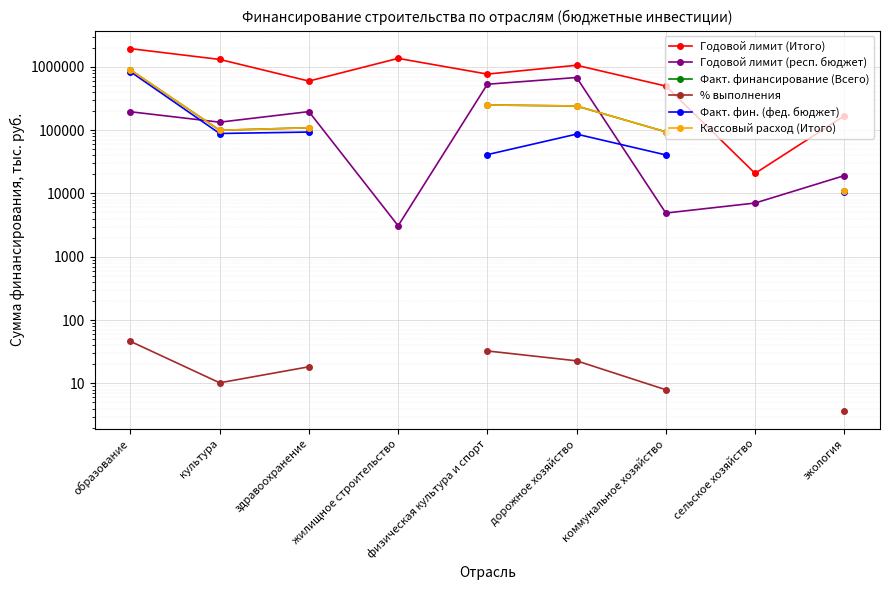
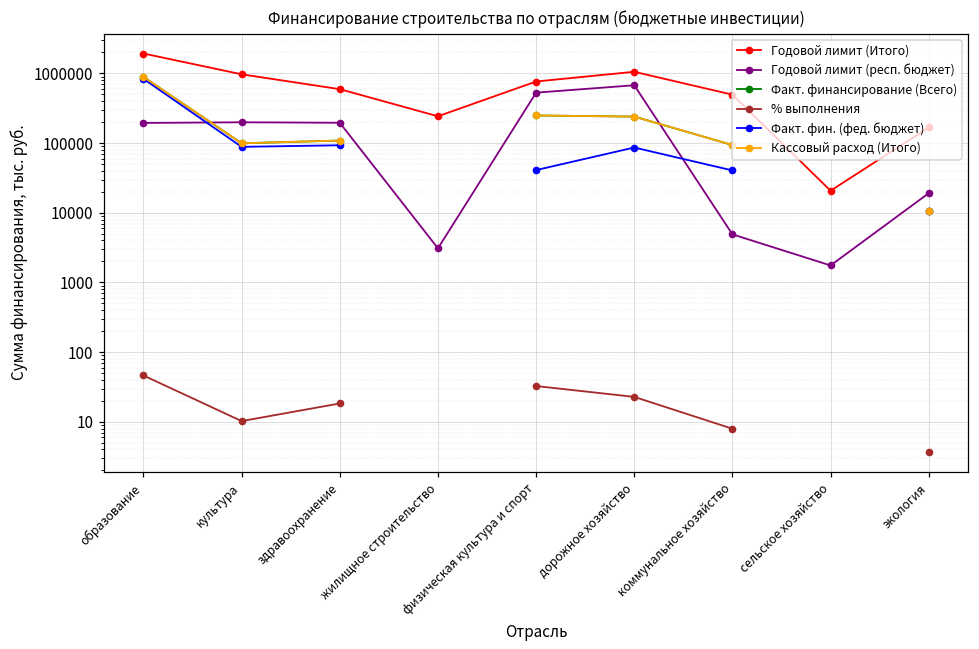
  {
    "Годовой лимит (Итого)": {
      "образование": 1900000,
-     "культура": 1300000,
+     "культура": 1000000,
      "здравоохранение": 600000,
-     "жилищное строительство": 1400000,
+     "жилищное строительство": 240000,
      "физическая культура и спорт": 800000,
      "дорожное хозяйство": 1100000,
      "сельское хозяйство": 21000
    },
    "Годовой лимит (респ. бюджет)": {
      "образование": 190000,
-     "культура": 130000,
+     "культура": 200000,
      "здравоохранение": 200000,
      "жилищное строительство": 3000,
      "физическая культура и спорт": 500000,
      "дорожное хозяйство": 700000,
      "коммунальное хозяйство": 5000,
-     "сельское хозяйство": 7000,
+     "сельское хозяйство": 1800,
      "экология": 19000
    },
    "Кассовый расход (Итого)": {
      "культура": 100000,
      "здравоохранение": 110000,
      "физическая культура и спорт": 250000,
      "дорожное хозяйство": 240000
    },
    "% выполнения": {
      "образование": 50,
      "культура": 10,
      "здравоохранение": 18,
      "физическая культура и спорт": 30,
      "дорожное хозяйство": 23,
      "коммунальное хозяйство": 8,
      "экология": 4
    },
    "Факт. фин. (фед. бюджет)": {
      "культура": 90000,
      "здравоохранение": 90000,
      "физическая культура и спорт": 40000,
      "дорожное хозяйство": 90000,
      "коммунальное хозяйство": 40000
    }
  }
